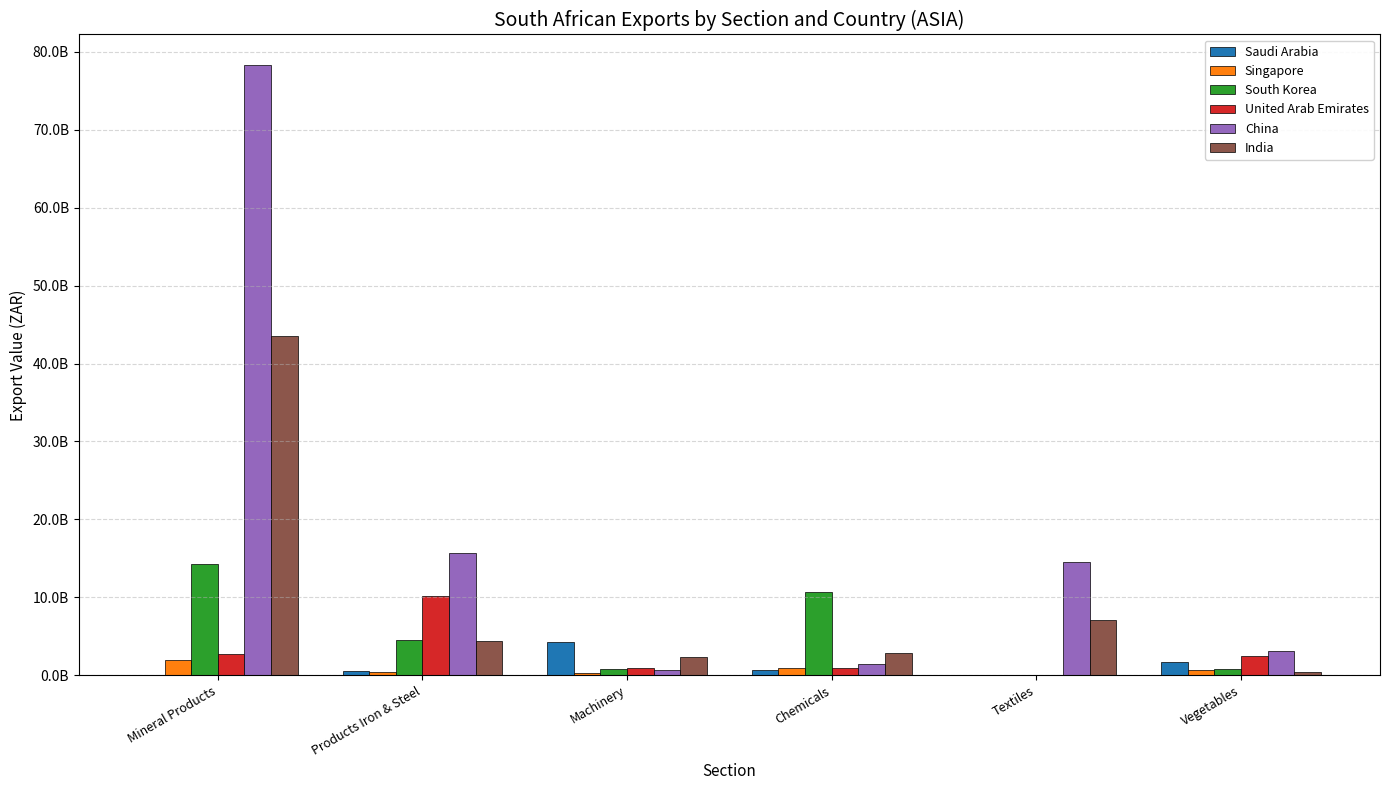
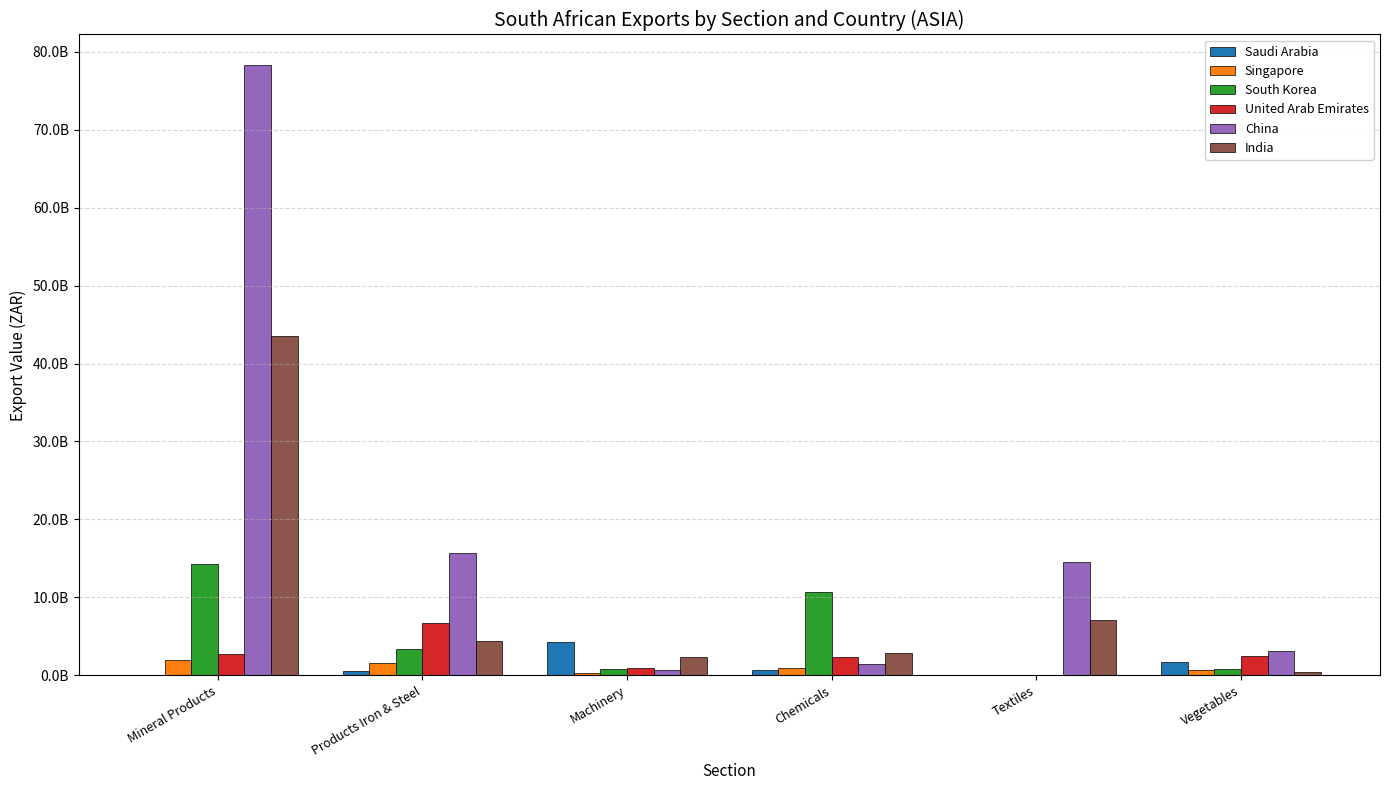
  {
    "Saudi Arabia": {
      "Products Iron & Steel": 1000000000,
      "Machinery": 4000000000,
      "Chemicals": 1000000000,
      "Vegetables": 2000000000
    },
    "Singapore": {
      "Mineral Products": 2000000000,
-     "Products Iron & Steel": 0,
+     "Products Iron & Steel": 2000000000,
      "Chemicals": 1000000000,
      "Vegetables": 1000000000
    },
    "South Korea": {
      "Mineral Products": 14000000000,
-     "Products Iron & Steel": 5000000000,
+     "Products Iron & Steel": 3000000000,
      "Machinery": 1000000000,
      "Chemicals": 11000000000,
      "Vegetables": 1000000000
    },
    "United Arab Emirates": {
      "Mineral Products": 3000000000,
-     "Products Iron & Steel": 10000000000,
+     "Products Iron & Steel": 7000000000,
      "Machinery": 1000000000,
-     "Chemicals": 1000000000,
+     "Chemicals": 2000000000,
      "Vegetables": 2000000000
    },
    "China": {
      "Mineral Products": 78000000000,
      "Products Iron & Steel": 16000000000,
      "Machinery": 1000000000,
      "Chemicals": 2000000000,
      "Textiles": 15000000000,
      "Vegetables": 3000000000
    },
    "India": {
      "Mineral Products": 44000000000,
      "Products Iron & Steel": 4000000000,
      "Machinery": 2000000000,
      "Chemicals": 3000000000,
      "Textiles": 7000000000,
      "Vegetables": 0
    }
  }
